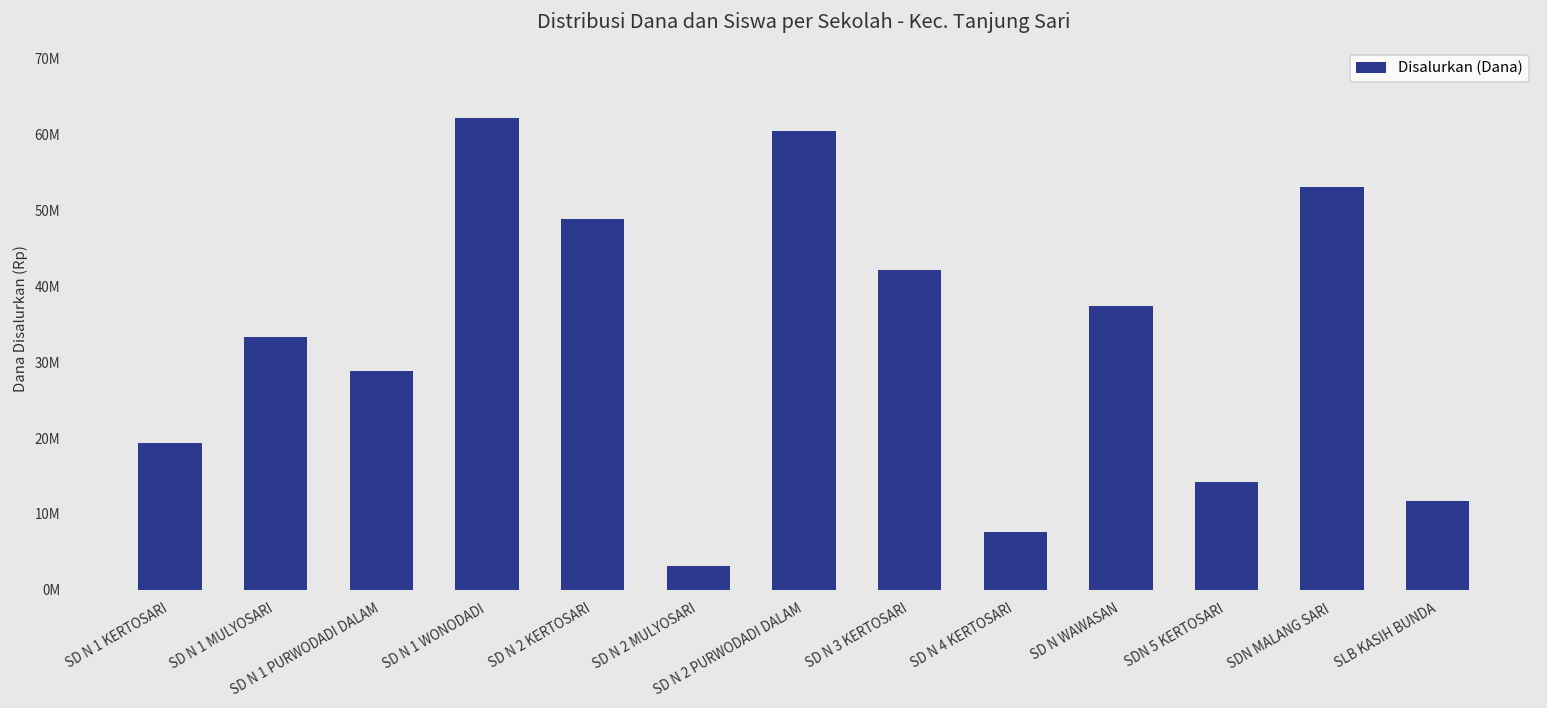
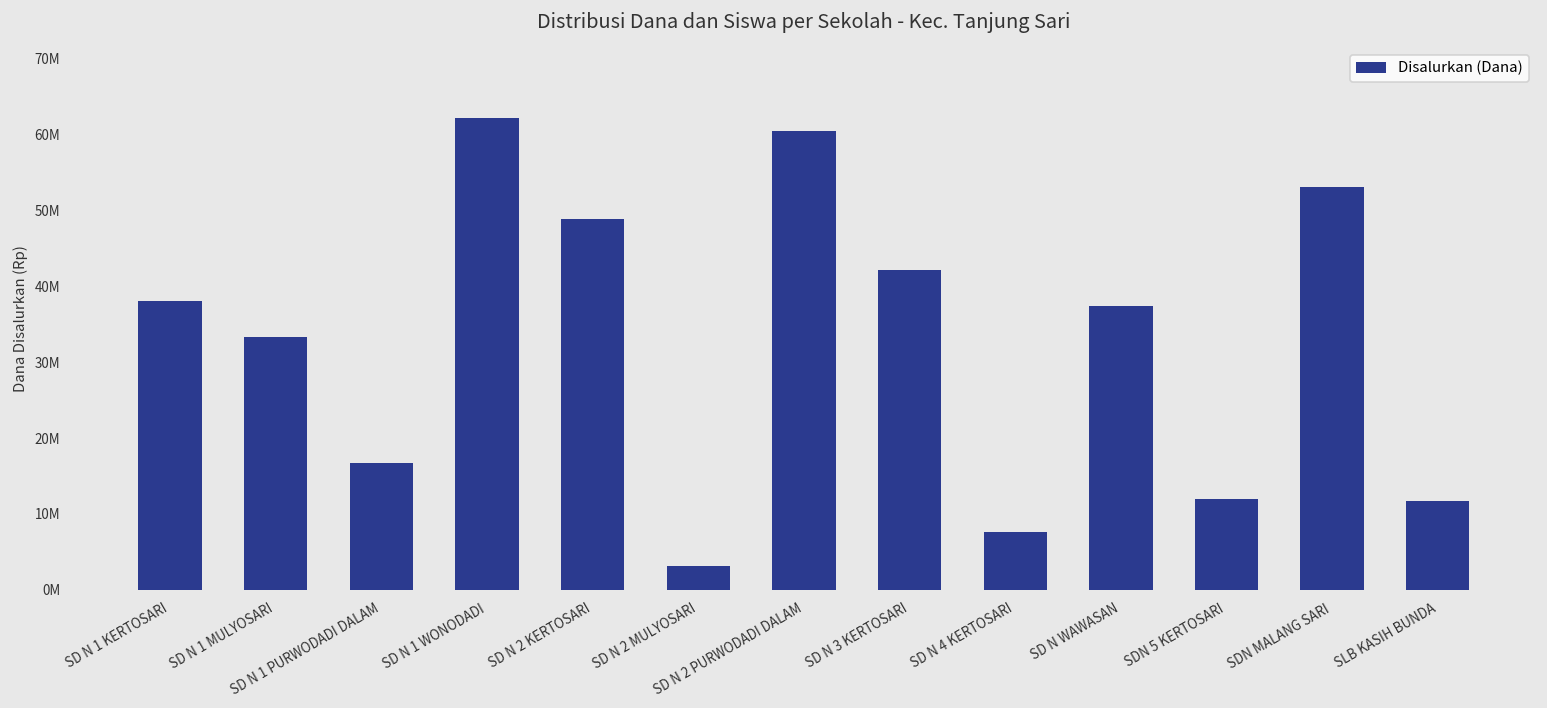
  {
-   "SD N 1 KERTOSARI": 19000000,
+   "SD N 1 KERTOSARI": 38000000,
    "SD N 1 MULYOSARI": 33000000,
-   "SD N 1 PURWODADI DALAM": 29000000,
+   "SD N 1 PURWODADI DALAM": 17000000,
    "SD N 1 WONODADI": 62000000,
    "SD N 2 KERTOSARI": 49000000,
    "SD N 2 MULYOSARI": 3000000,
    "SD N 2 PURWODADI DALAM": 60000000,
    "SD N 3 KERTOSARI": 42000000,
    "SD N 4 KERTOSARI": 8000000,
    "SD N WAWASAN": 37000000,
-   "SDN 5 KERTOSARI": 14000000,
+   "SDN 5 KERTOSARI": 12000000,
    "SDN MALANG SARI": 53000000,
    "SLB KASIH BUNDA": 12000000
  }
